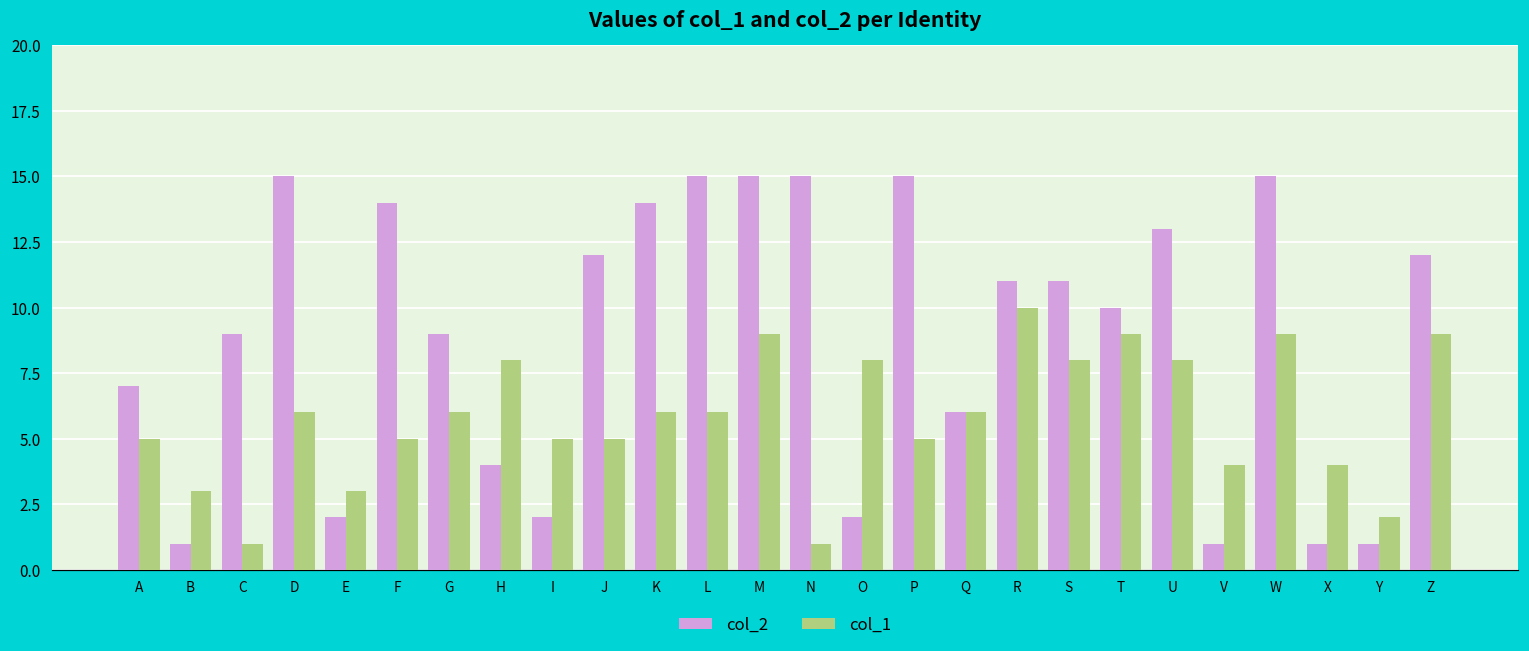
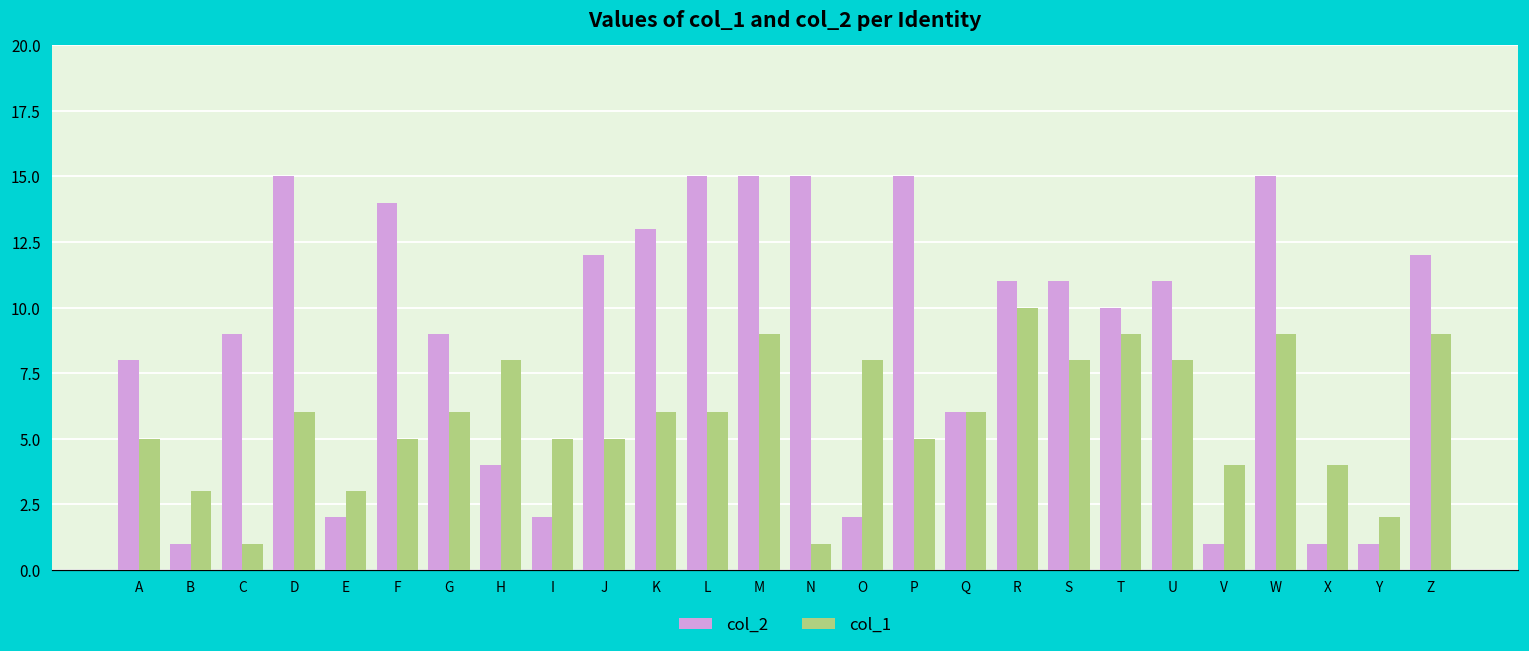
  {
    "col_2": {
-     "A": 7,
+     "A": 8,
      "B": 1,
      "C": 9,
      "D": 15,
      "E": 2,
      "F": 14,
      "G": 9,
      "H": 4,
      "I": 2,
      "J": 12,
-     "K": 14,
+     "K": 13,
      "L": 15,
      "M": 15,
      "N": 15,
      "O": 2,
      "P": 15,
      "Q": 6,
      "R": 11,
      "S": 11,
      "T": 10,
-     "U": 13,
+     "U": 11,
      "V": 1,
      "W": 15,
      "X": 1,
      "Y": 1,
      "Z": 12
    },
    "col_1": {
      "A": 5,
      "B": 3,
      "C": 1,
      "D": 6,
      "E": 3,
      "F": 5,
      "G": 6,
      "H": 8,
      "I": 5,
      "J": 5,
      "K": 6,
      "L": 6,
      "M": 9,
      "N": 1,
      "O": 8,
      "P": 5,
      "Q": 6,
      "R": 10,
      "S": 8,
      "T": 9,
      "U": 8,
      "V": 4,
      "W": 9,
      "X": 4,
      "Y": 2,
      "Z": 9
    }
  }
